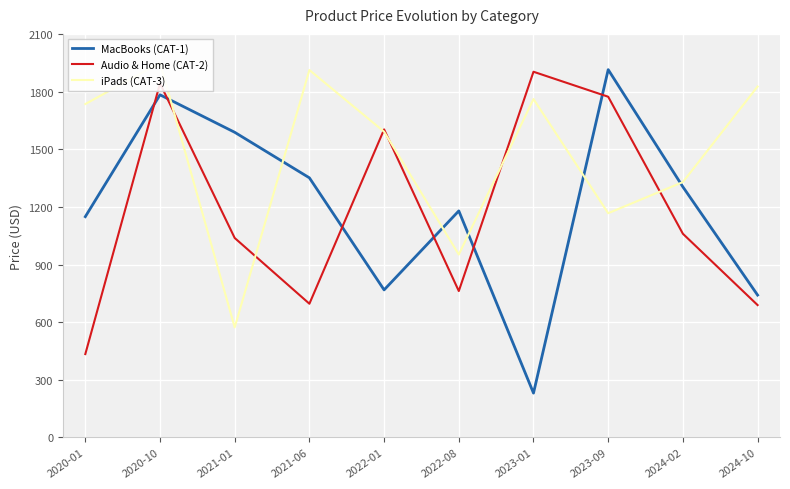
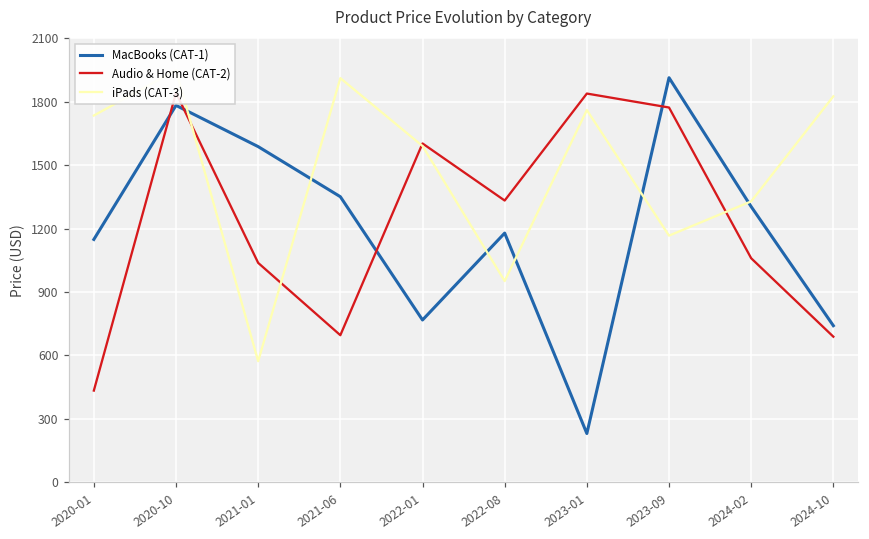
  {
    "MacBooks (CAT-1)": {
      "2020-01": 1150,
      "2020-10": 1780,
      "2021-01": 1590,
      "2021-06": 1350,
      "2022-01": 770,
      "2022-08": 1180,
      "2023-01": 230,
      "2023-09": 1910,
      "2024-02": 1300,
      "2024-10": 740
    },
    "Audio & Home (CAT-2)": {
      "2020-01": 430,
      "2021-01": 1040,
      "2021-06": 700,
-     "2022-08": 760,
-     "2023-01": 1900,
+     "2022-08": 1330,
+     "2023-01": 1840,
      "2023-09": 1770,
      "2024-02": 1060,
      "2024-10": 690
    },
    "iPads (CAT-3)": {
      "2020-01": 1740,
      "2021-01": 570,
      "2021-06": 1910,
      "2022-08": 950,
      "2023-01": 1760,
      "2023-09": 1170,
      "2024-02": 1330,
      "2024-10": 1830
    }
  }
